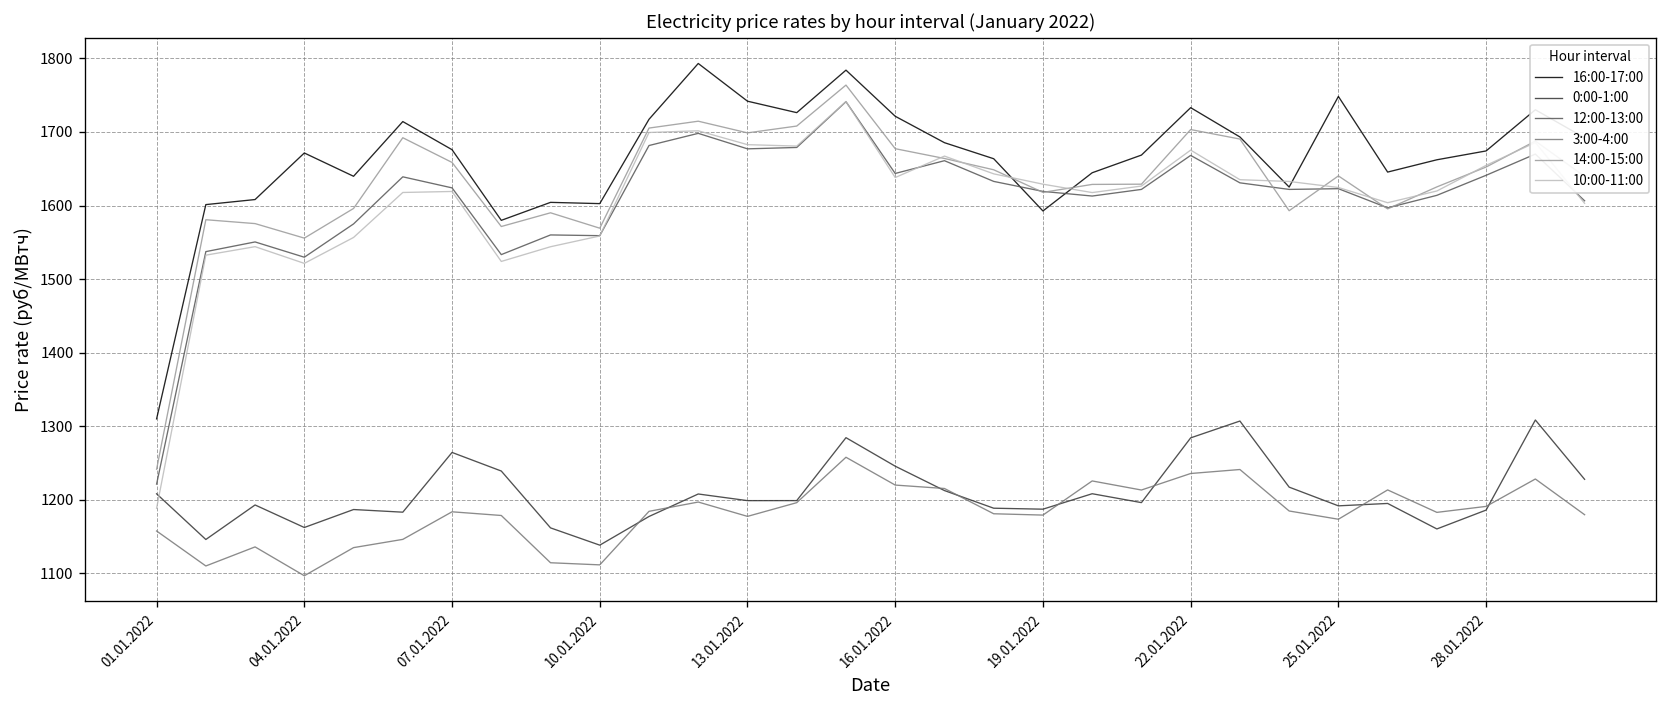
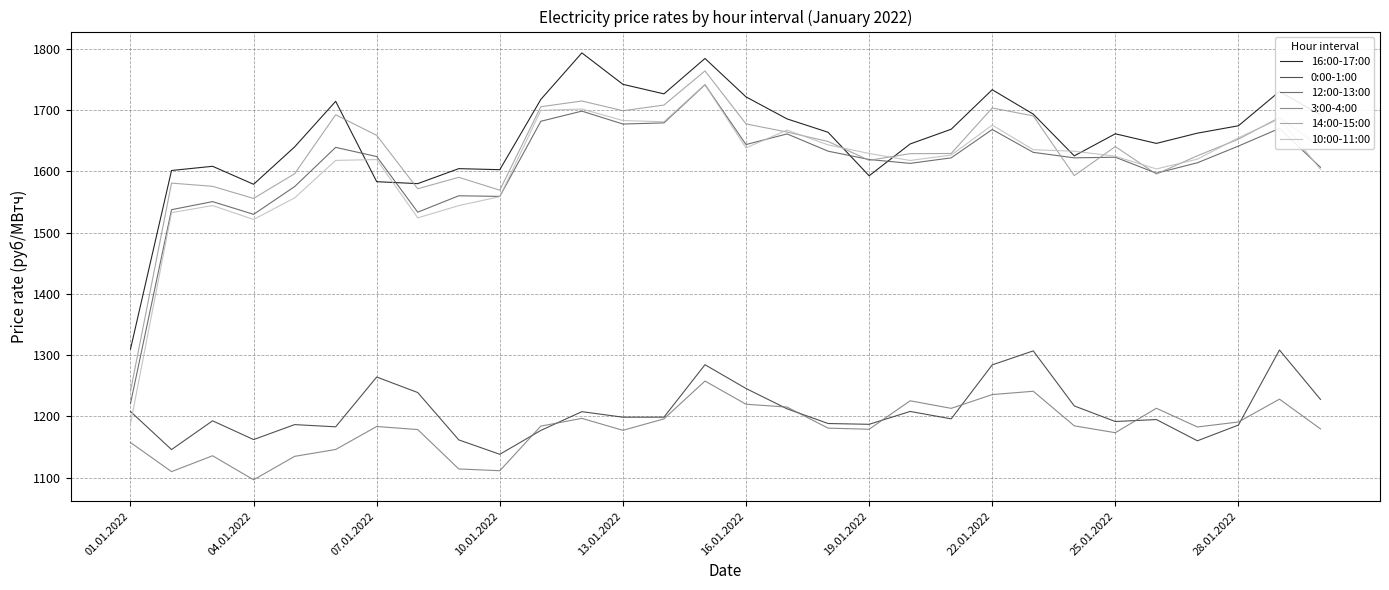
  {
    "16:00-17:00": {
      "01.01.2022": 1310,
-     "04.01.2022": 1670,
-     "07.01.2022": 1680,
+     "04.01.2022": 1580,
+     "07.01.2022": 1580,
      "10.01.2022": 1600,
      "13.01.2022": 1740,
      "16.01.2022": 1720,
      "19.01.2022": 1590,
      "22.01.2022": 1730,
-     "25.01.2022": 1750,
+     "25.01.2022": 1660,
      "28.01.2022": 1670
    }
  }
